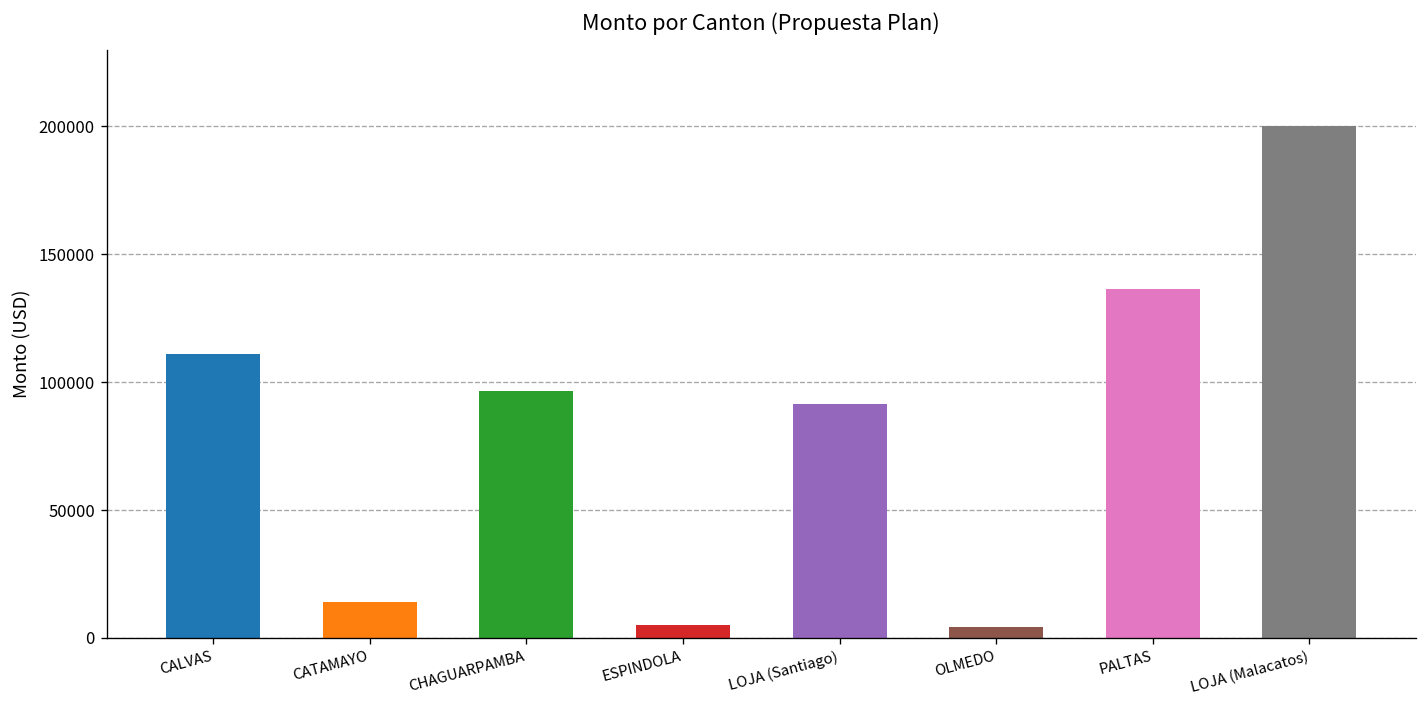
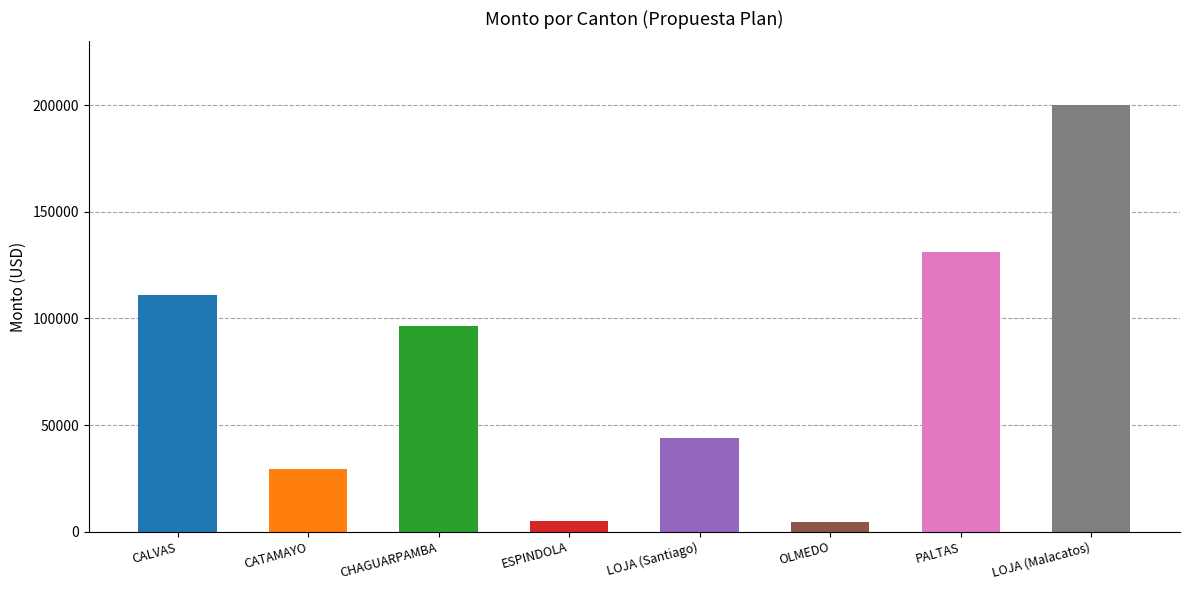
  {
    "CALVAS": 111000,
-   "CATAMAYO": 14000,
+   "CATAMAYO": 29000,
    "CHAGUARPAMBA": 97000,
    "ESPINDOLA": 5000,
-   "LOJA (Santiago)": 91000,
+   "LOJA (Santiago)": 44000,
    "OLMEDO": 4000,
-   "PALTAS": 136000,
+   "PALTAS": 131000,
    "LOJA (Malacatos)": 200000
  }
